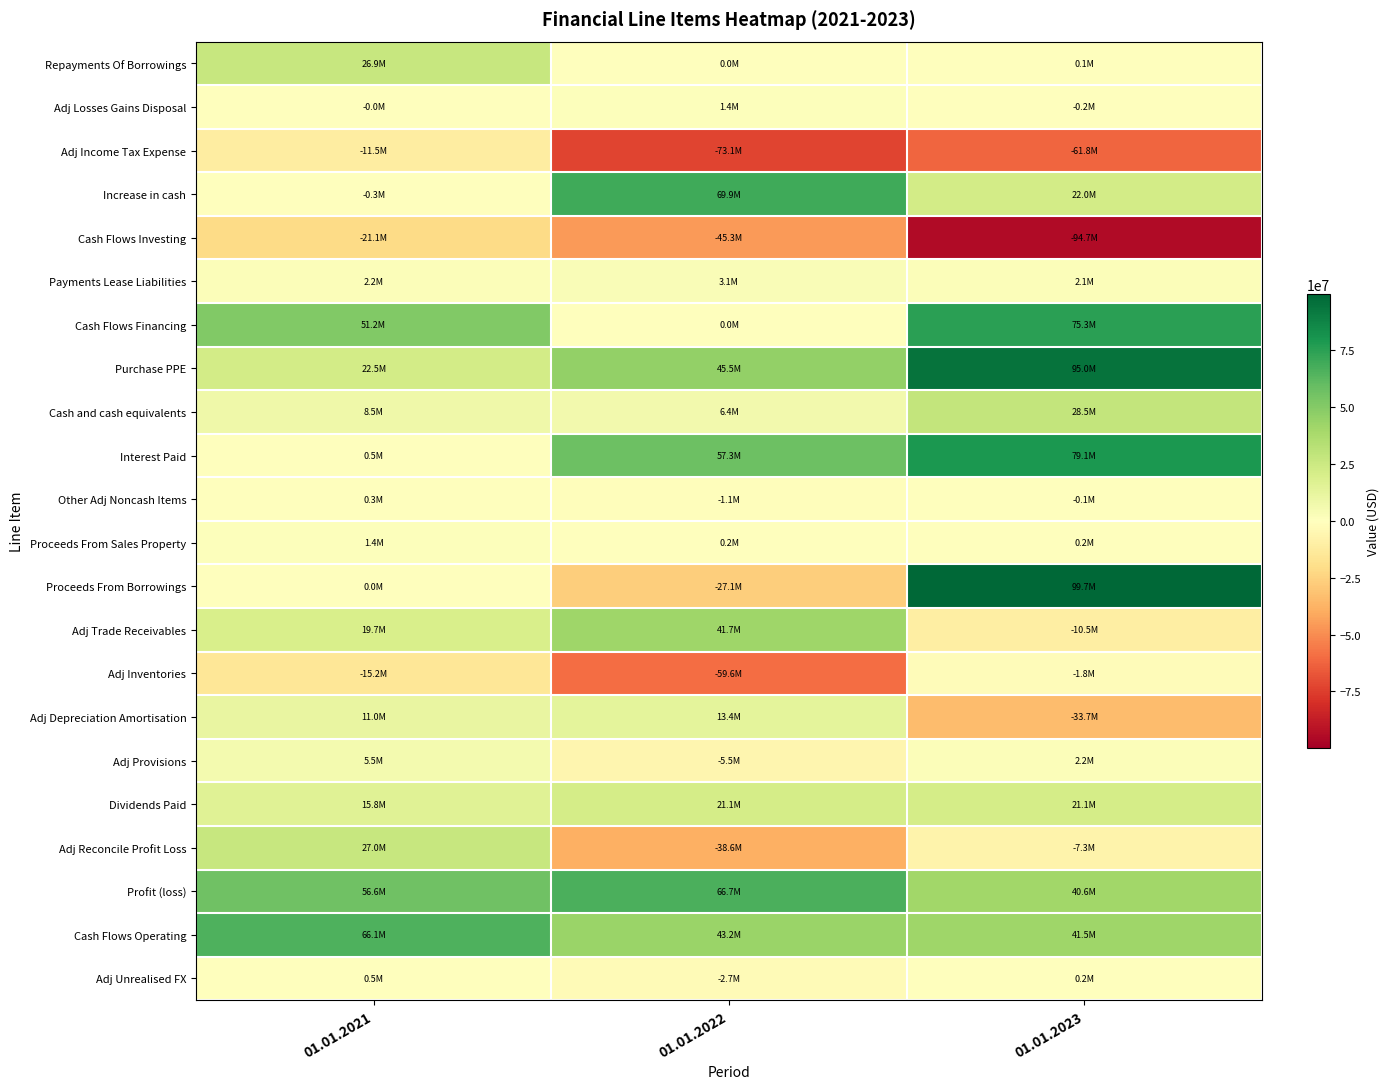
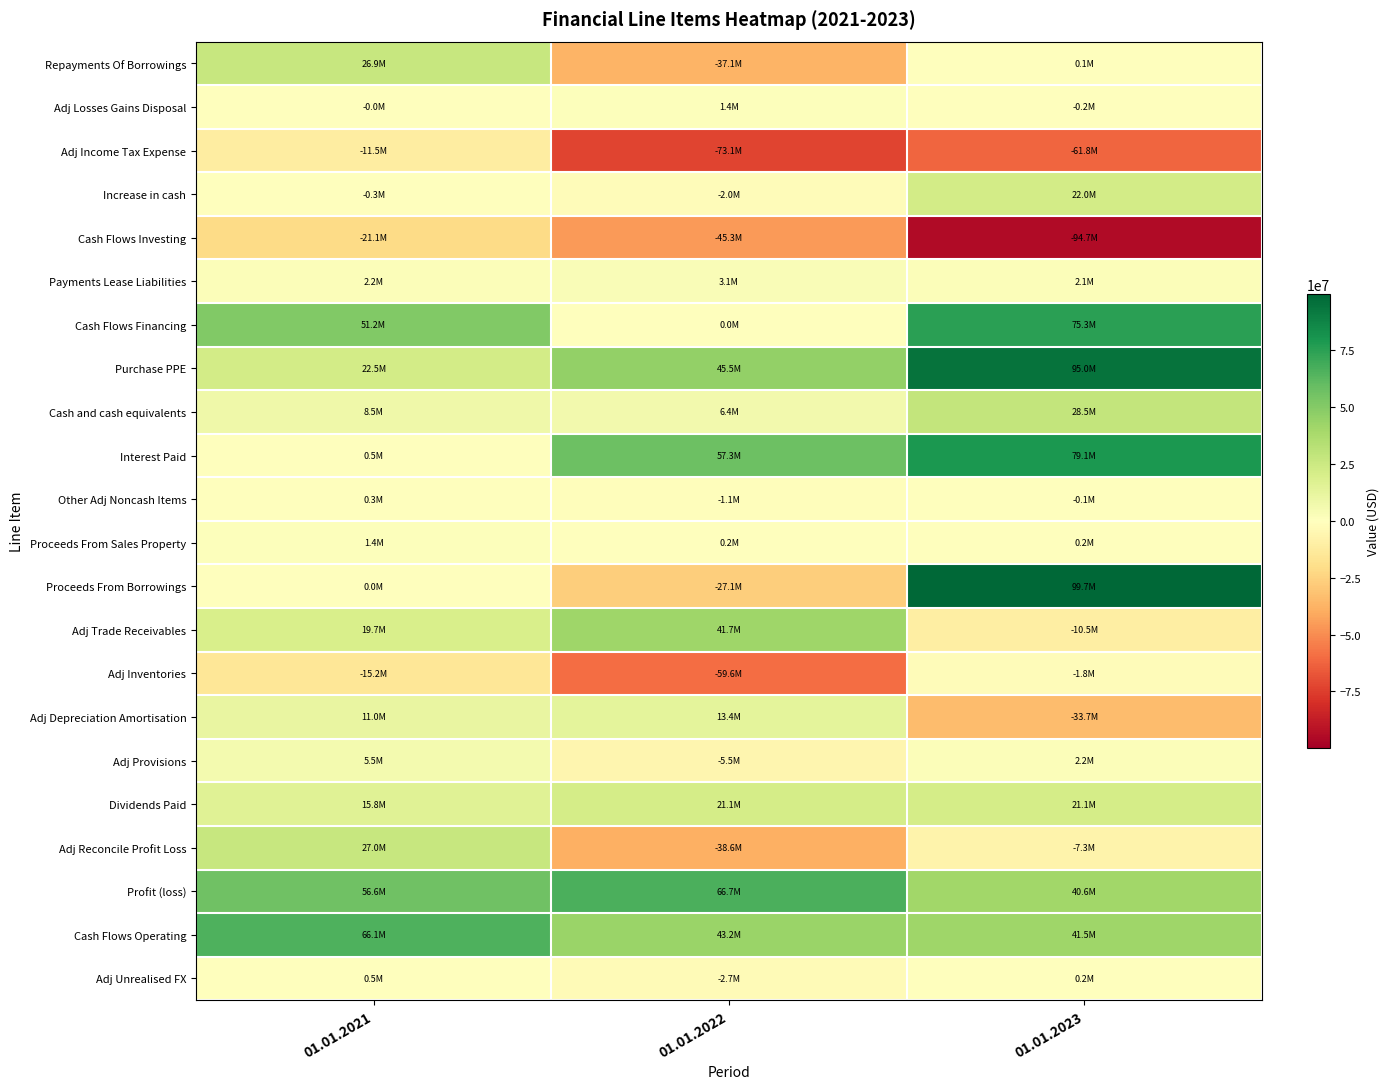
  {
    "Repayments Of Borrowings": {
      "01.01.2021": "26.9M",
-     "01.01.2022": "0.0M",
+     "01.01.2022": "-37.1M",
      "01.01.2023": "0.1M"
    },
    "Adj Losses Gains Disposal": {
      "01.01.2021": "-0.0M",
      "01.01.2022": "1.4M",
      "01.01.2023": "-0.2M"
    },
    "Adj Income Tax Expense": {
      "01.01.2021": "-11.5M",
      "01.01.2022": "-73.1M",
      "01.01.2023": "-61.8M"
    },
    "Increase in cash": {
      "01.01.2021": "-0.3M",
-     "01.01.2022": "69.9M",
+     "01.01.2022": "-2.0M",
      "01.01.2023": "22.0M"
    },
    "Cash Flows Investing": {
      "01.01.2021": "-21.1M",
      "01.01.2022": "-45.3M",
      "01.01.2023": "-94.7M"
    },
    "Payments Lease Liabilities": {
      "01.01.2021": "2.2M",
      "01.01.2022": "3.1M",
      "01.01.2023": "2.1M"
    },
    "Cash Flows Financing": {
      "01.01.2021": "51.2M",
      "01.01.2022": "0.0M",
      "01.01.2023": "75.3M"
    },
    "Purchase PPE": {
      "01.01.2021": "22.5M",
      "01.01.2022": "45.5M",
      "01.01.2023": "95.0M"
    },
    "Cash and cash equivalents": {
      "01.01.2021": "8.5M",
      "01.01.2022": "6.4M",
      "01.01.2023": "28.5M"
    },
    "Interest Paid": {
      "01.01.2021": "0.5M",
      "01.01.2022": "57.3M",
      "01.01.2023": "79.1M"
    },
    "Other Adj Noncash Items": {
      "01.01.2021": "0.3M",
      "01.01.2022": "-1.1M",
      "01.01.2023": "-0.1M"
    },
    "Proceeds From Sales Property": {
      "01.01.2021": "1.4M",
      "01.01.2022": "0.2M",
      "01.01.2023": "0.2M"
    },
    "Proceeds From Borrowings": {
      "01.01.2021": "0.0M",
      "01.01.2022": "-27.1M",
      "01.01.2023": "99.7M"
    },
    "Adj Trade Receivables": {
      "01.01.2021": "19.7M",
      "01.01.2022": "41.7M",
      "01.01.2023": "-10.5M"
    },
    "Adj Inventories": {
      "01.01.2021": "-15.2M",
      "01.01.2022": "-59.6M",
      "01.01.2023": "-1.8M"
    },
    "Adj Depreciation Amortisation": {
      "01.01.2021": "11.0M",
      "01.01.2022": "13.4M",
      "01.01.2023": "-33.7M"
    },
    "Adj Provisions": {
      "01.01.2021": "5.5M",
      "01.01.2022": "-5.5M",
      "01.01.2023": "2.2M"
    },
    "Dividends Paid": {
      "01.01.2021": "15.8M",
      "01.01.2022": "21.1M",
      "01.01.2023": "21.1M"
    },
    "Adj Reconcile Profit Loss": {
      "01.01.2021": "27.0M",
      "01.01.2022": "-38.6M",
      "01.01.2023": "-7.3M"
    },
    "Profit (loss)": {
      "01.01.2021": "56.6M",
      "01.01.2022": "66.7M",
      "01.01.2023": "40.6M"
    },
    "Cash Flows Operating": {
      "01.01.2021": "66.1M",
      "01.01.2022": "43.2M",
      "01.01.2023": "41.5M"
    },
    "Adj Unrealised FX": {
      "01.01.2021": "0.5M",
      "01.01.2022": "-2.7M",
      "01.01.2023": "0.2M"
    }
  }
